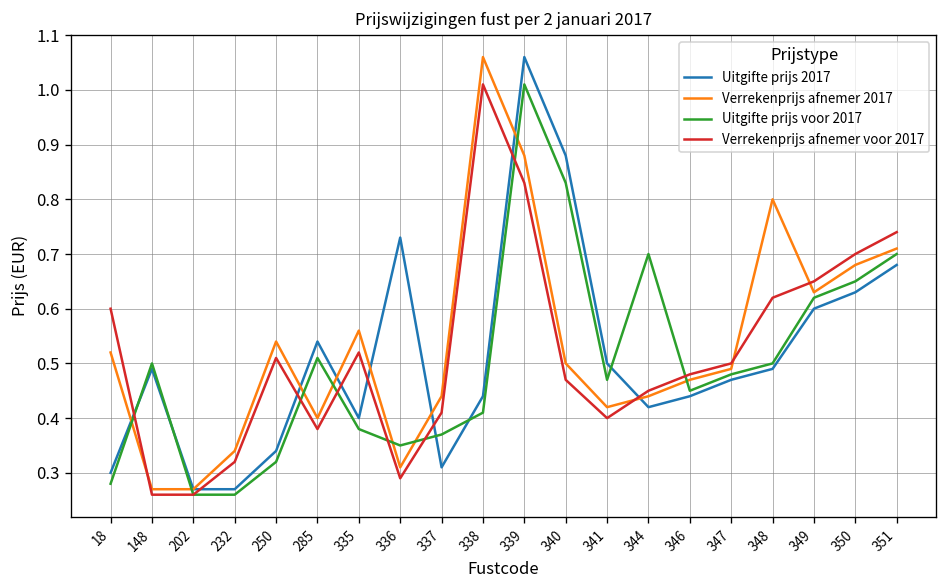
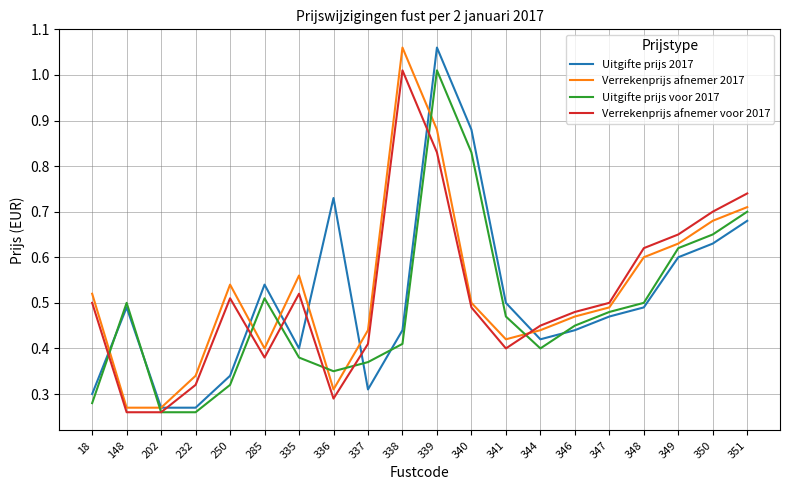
  {
    "Uitgifte prijs 2017": {
      "18": 0.30,
      "148": 0.49,
      "232": 0.27,
      "250": 0.34,
      "285": 0.54,
      "335": 0.40,
      "336": 0.73,
      "337": 0.31,
      "338": 0.44,
      "339": 1.06,
      "340": 0.88,
      "341": 0.50,
      "344": 0.42,
      "346": 0.44,
      "347": 0.47,
      "348": 0.49,
      "349": 0.60,
      "350": 0.63,
      "351": 0.68
    },
    "Verrekenprijs afnemer 2017": {
      "18": 0.52,
      "148": 0.27,
      "232": 0.34,
      "250": 0.54,
      "285": 0.4,
      "335": 0.56,
      "336": 0.31,
      "337": 0.44,
      "338": 1.06,
      "339": 0.88,
      "340": 0.5,
      "341": 0.42,
      "344": 0.44,
      "346": 0.47,
      "347": 0.49,
-     "348": 0.8,
+     "348": 0.6,
      "349": 0.63,
      "350": 0.68,
      "351": 0.71
    },
    "Uitgifte prijs voor 2017": {
      "18": 0.28,
      "148": 0.5,
      "232": 0.26,
      "250": 0.32,
      "285": 0.51,
      "335": 0.38,
      "336": 0.35,
      "337": 0.37,
      "338": 0.41,
      "339": 1.01,
      "340": 0.83,
      "341": 0.47,
-     "344": 0.7,
+     "344": 0.4,
      "346": 0.45,
      "347": 0.48,
      "348": 0.5,
      "349": 0.62,
      "350": 0.65,
      "351": 0.7
    },
    "Verrekenprijs afnemer voor 2017": {
-     "18": 0.6,
+     "18": 0.5,
      "148": 0.26,
      "232": 0.32,
      "250": 0.51,
      "285": 0.38,
      "335": 0.52,
      "336": 0.29,
      "337": 0.41,
      "338": 1.01,
      "339": 0.83,
-     "340": 0.47,
+     "340": 0.49,
      "341": 0.40,
      "344": 0.45,
      "346": 0.48,
      "347": 0.50,
      "348": 0.62,
      "349": 0.65,
      "350": 0.70,
      "351": 0.74
    }
  }
